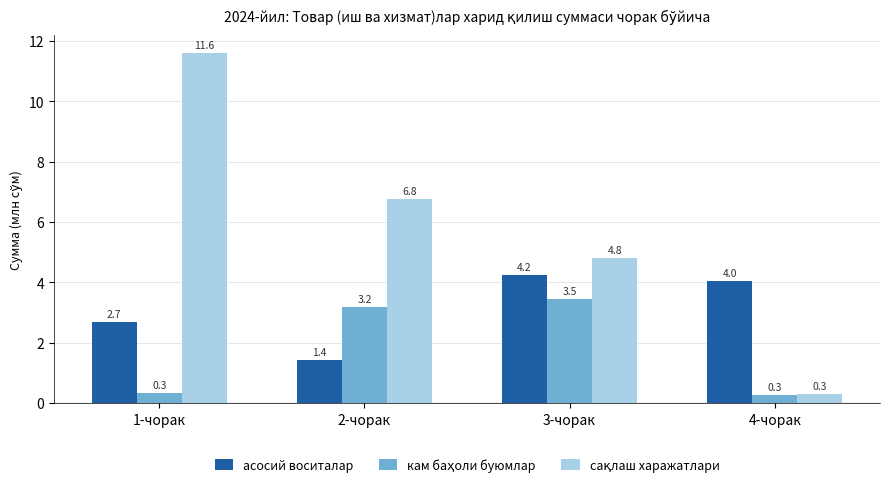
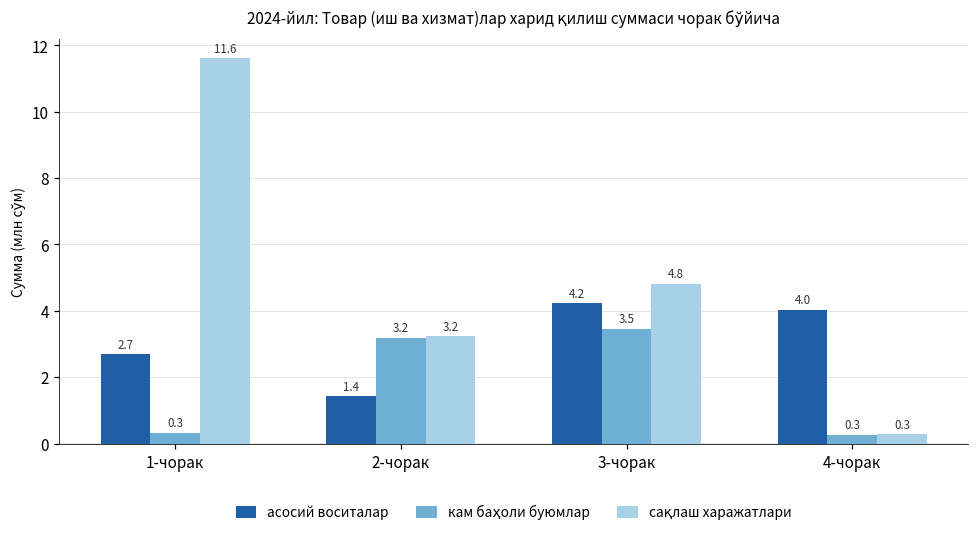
  {
    "асосий воситалар": {
      "1-чорак": 2.7,
      "2-чорак": 1.4,
      "3-чорак": 4.2,
      "4-чорак": 4.0
    },
    "кам баҳоли буюмлар": {
      "1-чорак": 0.3,
      "2-чорак": 3.2,
      "3-чорак": 3.5,
      "4-чорак": 0.3
    },
    "сақлаш харажатлари": {
      "1-чорак": 11.6,
-     "2-чорак": 6.8,
+     "2-чорак": 3.2,
      "3-чорак": 4.8,
      "4-чорак": 0.3
    }
  }
